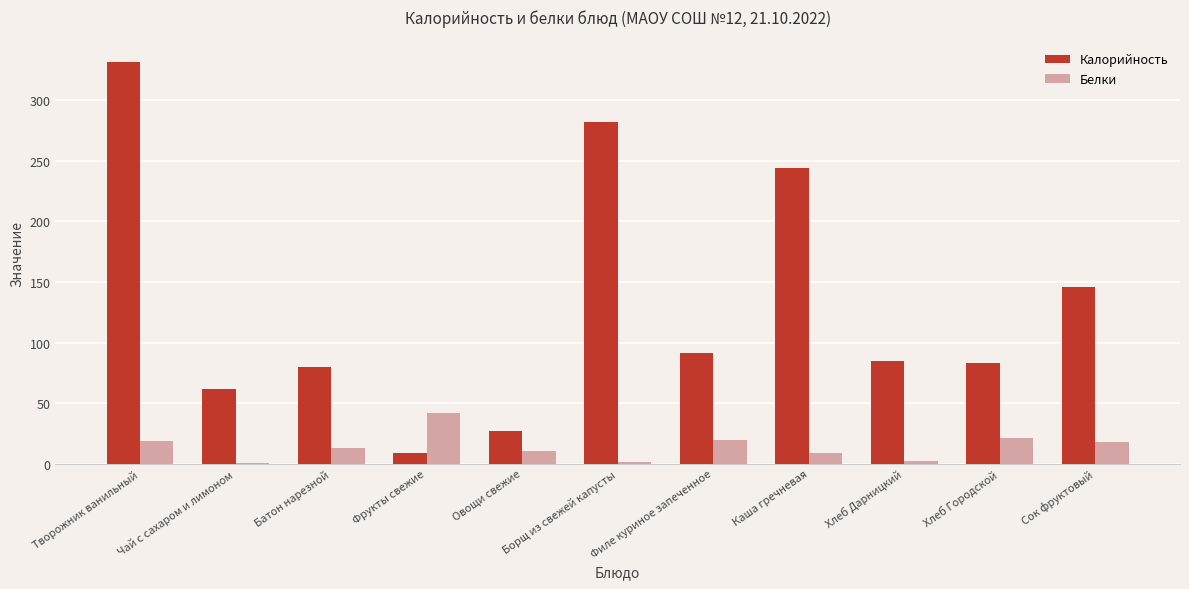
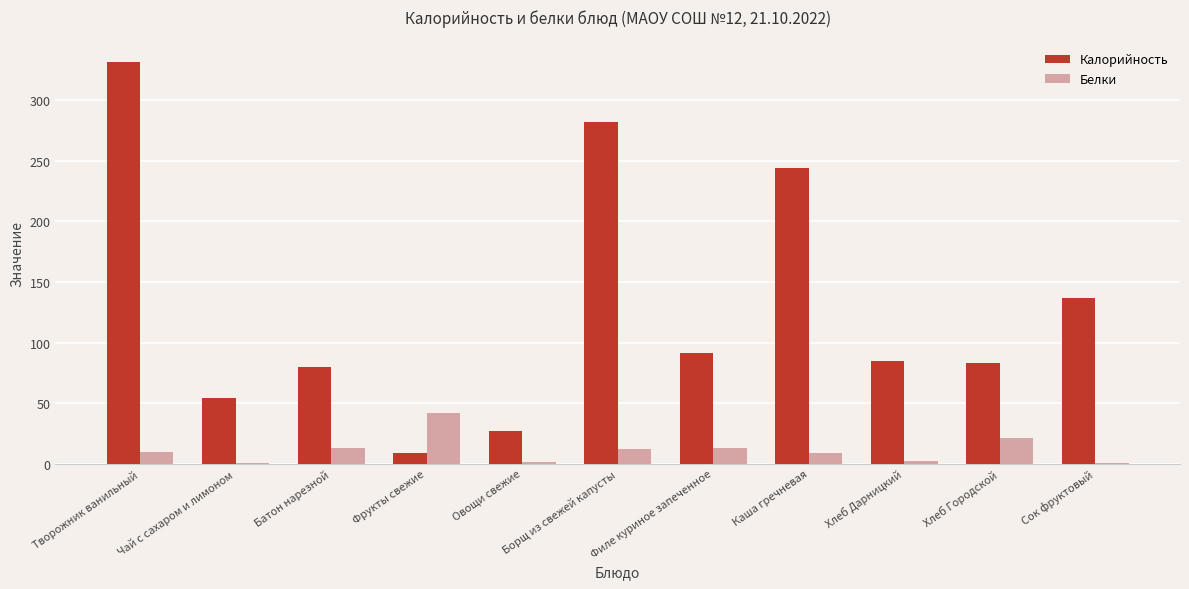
  {
    "Калорийность": {
      "Творожник ванильный": 332,
-     "Чай с сахаром и лимоном": 62,
+     "Чай с сахаром и лимоном": 54,
      "Батон нарезной": 80,
      "Фрукты свежие": 9,
      "Овощи свежие": 27,
      "Борщ из свежей капусты": 282,
      "Филе куриное запеченное": 91,
      "Каша гречневая": 244,
      "Хлеб Дарницкий": 85,
      "Хлеб Городской": 84,
-     "Сок фруктовый": 146
+     "Сок фруктовый": 136
    },
    "Белки": {
-     "Творожник ванильный": 19,
+     "Творожник ванильный": 10,
      "Батон нарезной": 13,
      "Фрукты свежие": 42,
-     "Овощи свежие": 11,
-     "Борщ из свежей капусты": 1,
-     "Филе куриное запеченное": 20,
+     "Овощи свежие": 1,
+     "Борщ из свежей капусты": 12,
+     "Филе куриное запеченное": 13,
      "Каша гречневая": 9,
      "Хлеб Дарницкий": 3,
      "Хлеб Городской": 21,
-     "Сок фруктовый": 18
+     "Сок фруктовый": 1
    }
  }
